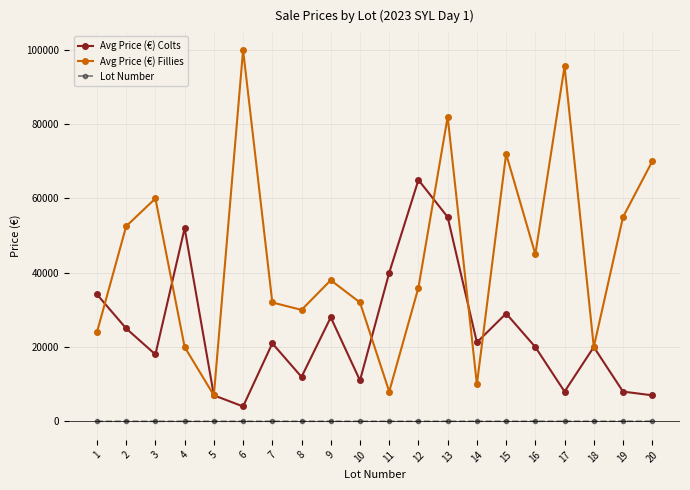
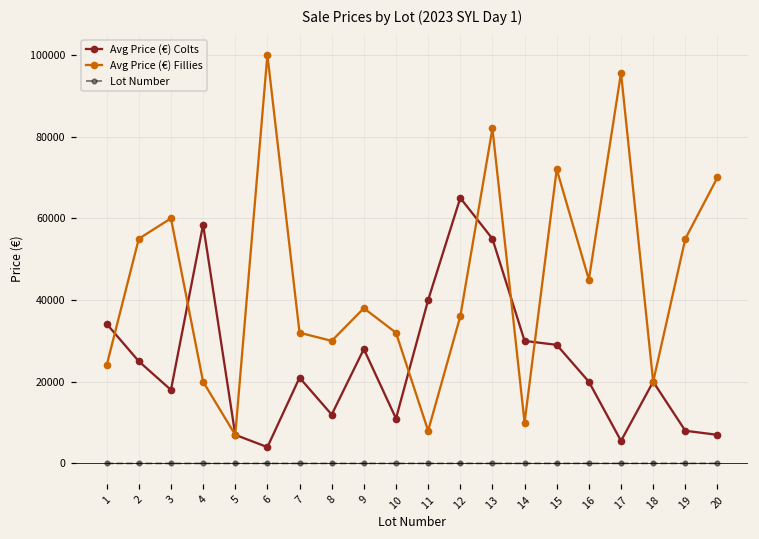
  {
    "Avg Price (€) Colts": {
      "1": 34000,
      "2": 25000,
      "3": 18000,
-     "4": 52000,
+     "4": 58000,
      "6": 4000,
      "7": 21000,
      "8": 12000,
      "9": 28000,
      "10": 11000,
      "11": 40000,
      "12": 65000,
      "13": 55000,
-     "14": 21000,
+     "14": 30000,
      "15": 29000,
      "16": 20000,
-     "17": 8000,
+     "17": 6000,
      "19": 8000,
      "20": 7000
    },
    "Avg Price (€) Fillies": {
      "1": 24000,
-     "2": 53000,
+     "2": 55000,
      "3": 60000,
      "4": 20000,
      "6": 100000,
      "7": 32000,
      "8": 30000,
      "9": 38000,
      "10": 32000,
      "11": 8000,
      "12": 36000,
      "13": 82000,
      "14": 10000,
      "15": 72000,
      "16": 45000,
      "17": 96000,
      "19": 55000,
      "20": 70000
    },
    "Lot Number": {
      "1": 0,
      "2": 0,
      "3": 0,
      "4": 0,
      "5": 0,
      "6": 0,
      "7": 0,
      "8": 0,
      "9": 0,
      "10": 0,
      "11": 0,
      "12": 0,
      "13": 0,
      "14": 0,
      "15": 0,
      "16": 0,
      "17": 0,
      "18": 0,
      "19": 0,
      "20": 0
    }
  }
